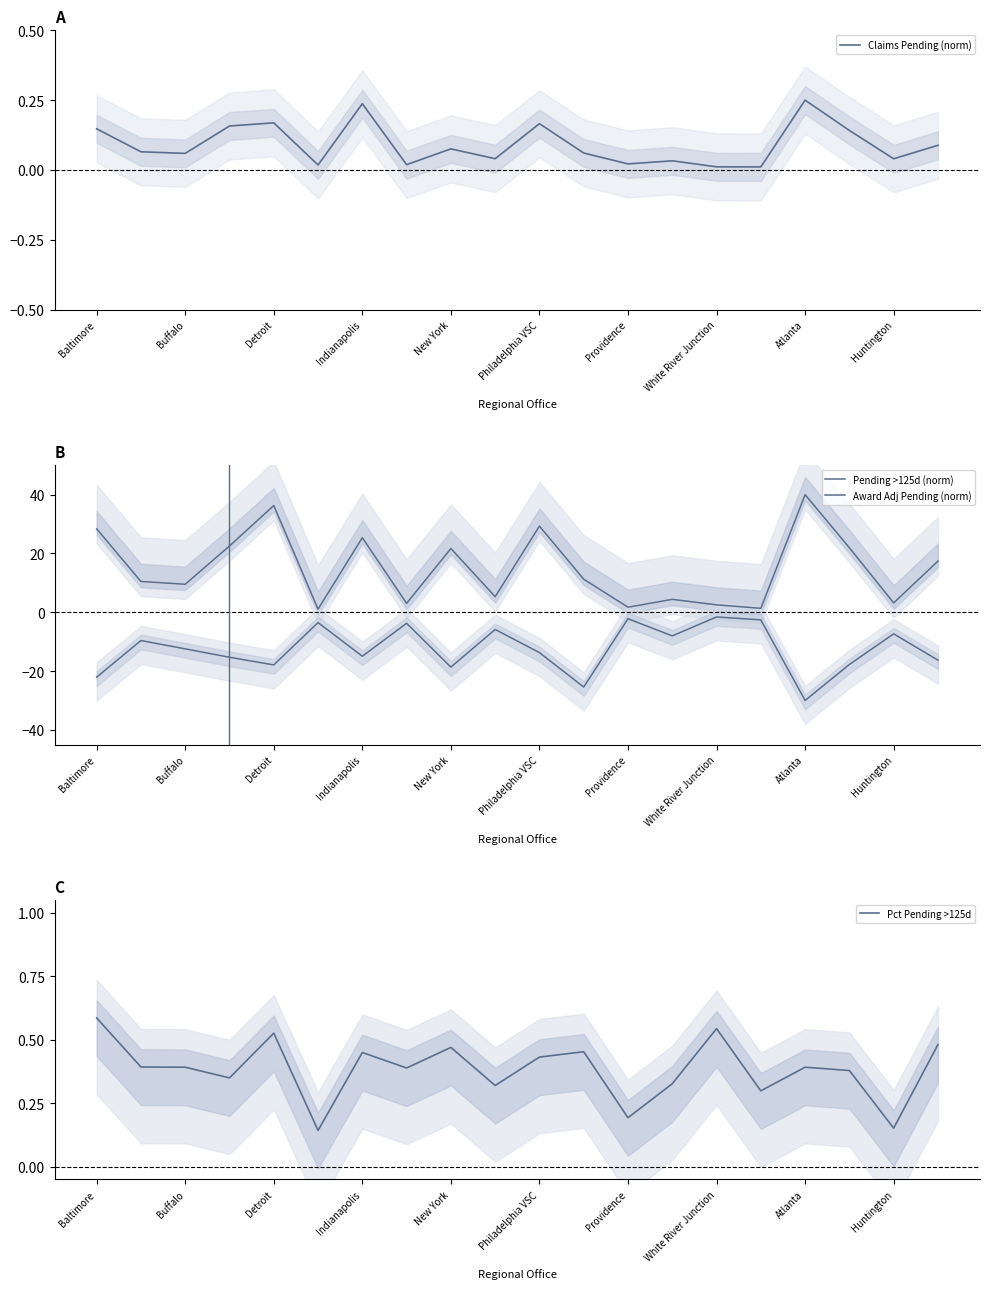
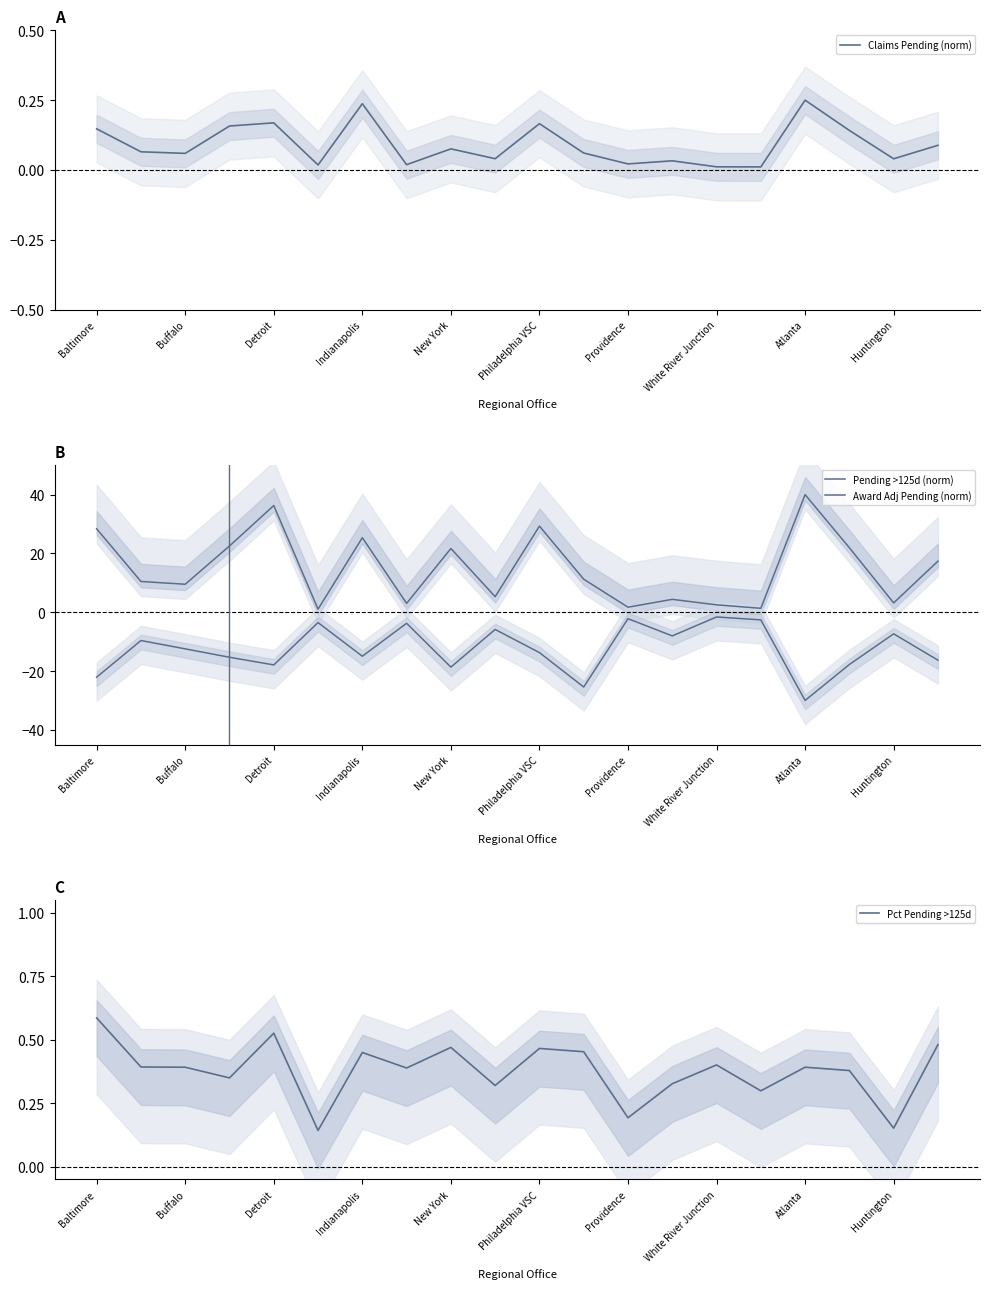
  {
    "A": {
      "Claims Pending (norm)": {
        "Baltimore": 0.15,
        "Buffalo": 0.06,
        "Detroit": 0.17,
        "Indianapolis": 0.24,
        "New York": 0.08,
        "Philadelphia VSC": 0.17,
        "Providence": 0.02,
        "White River Junction": 0.01,
        "Atlanta": 0.25,
        "Huntington": 0.04
      }
    },
    "C": {
      "Pct Pending >125d": {
        "Baltimore": 0.59,
        "Buffalo": 0.39,
        "Detroit": 0.53,
        "Indianapolis": 0.45,
        "New York": 0.47,
-       "Philadelphia VSC": 0.43,
+       "Philadelphia VSC": 0.47,
        "Providence": 0.19,
-       "White River Junction": 0.54,
+       "White River Junction": 0.40,
        "Atlanta": 0.39,
        "Huntington": 0.15
      }
    }
  }
